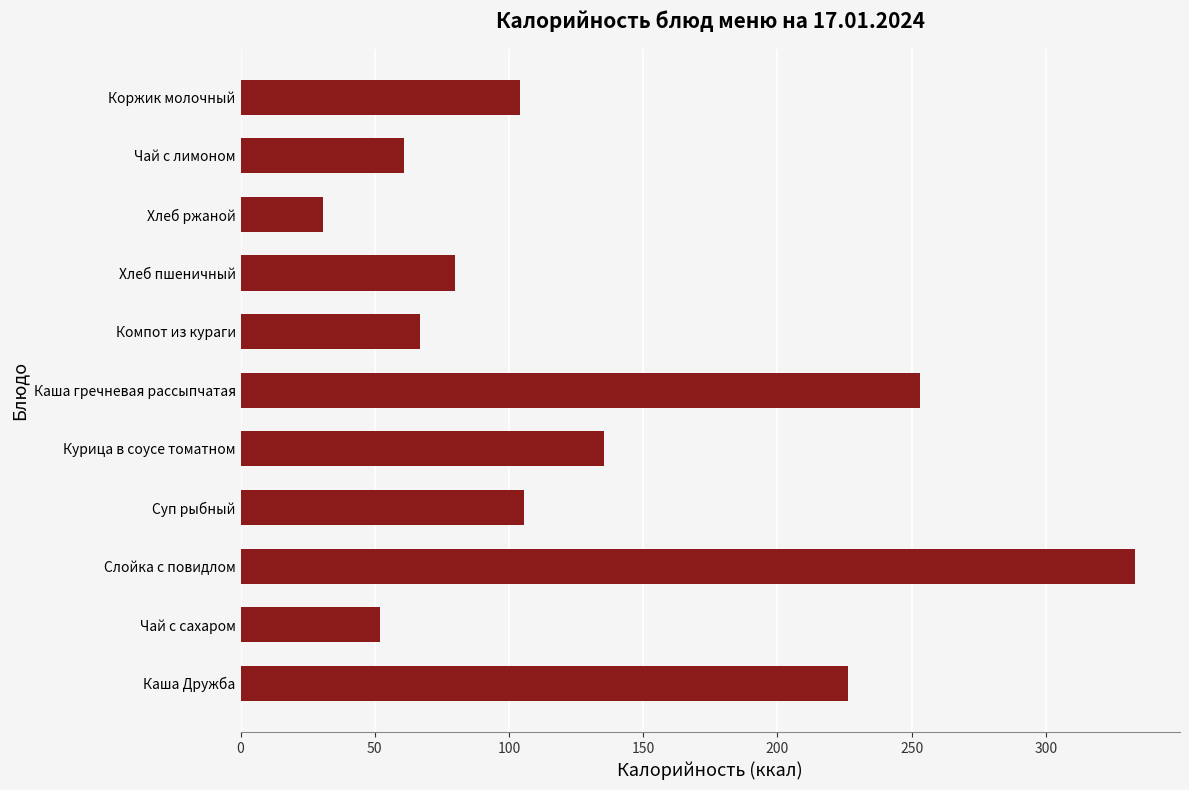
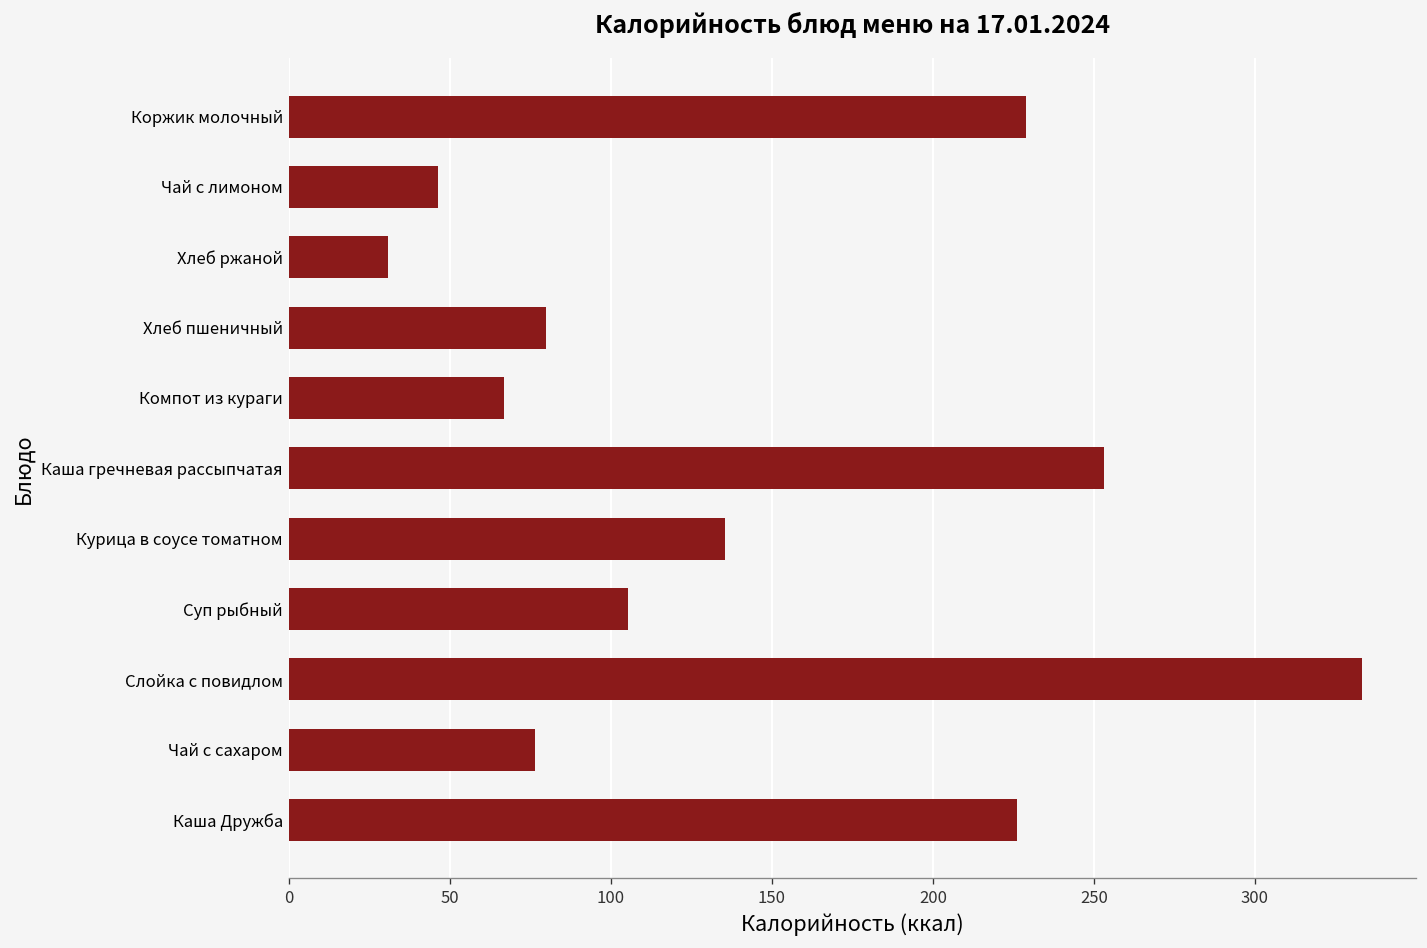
  {
-   "Коржик молочный": 104,
-   "Чай с лимоном": 61,
+   "Коржик молочный": 229,
+   "Чай с лимоном": 46,
    "Хлеб ржаной": 31,
    "Хлеб пшеничный": 80,
    "Компот из кураги": 67,
    "Каша гречневая рассыпчатая": 253,
    "Курица в соусе томатном": 135,
    "Суп рыбный": 105,
    "Слойка с повидлом": 333,
-   "Чай с сахаром": 52,
+   "Чай с сахаром": 77,
    "Каша Дружба": 226
  }
